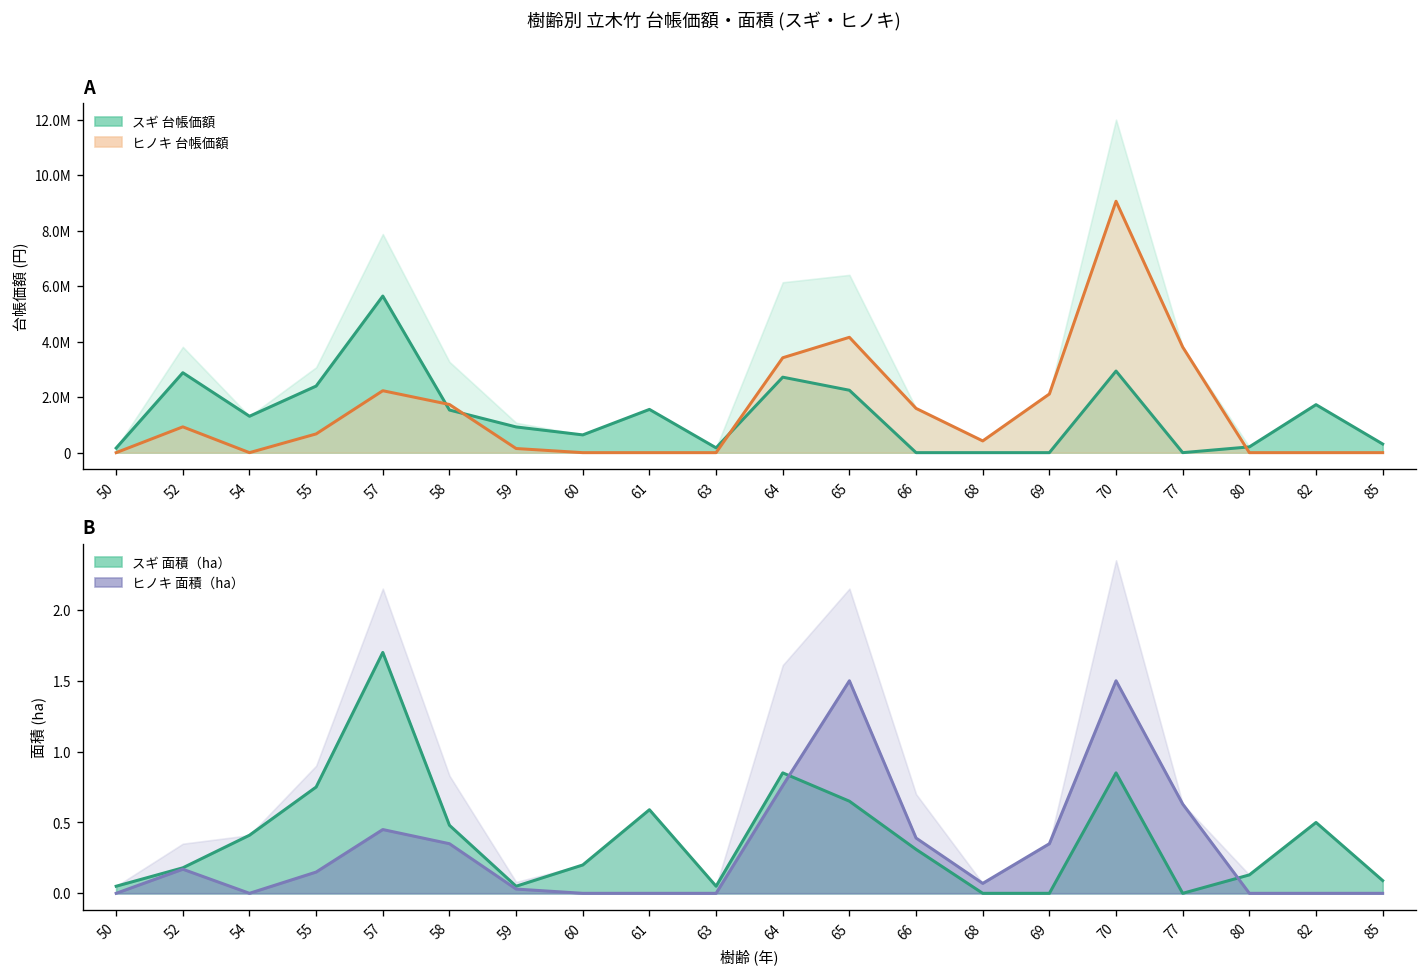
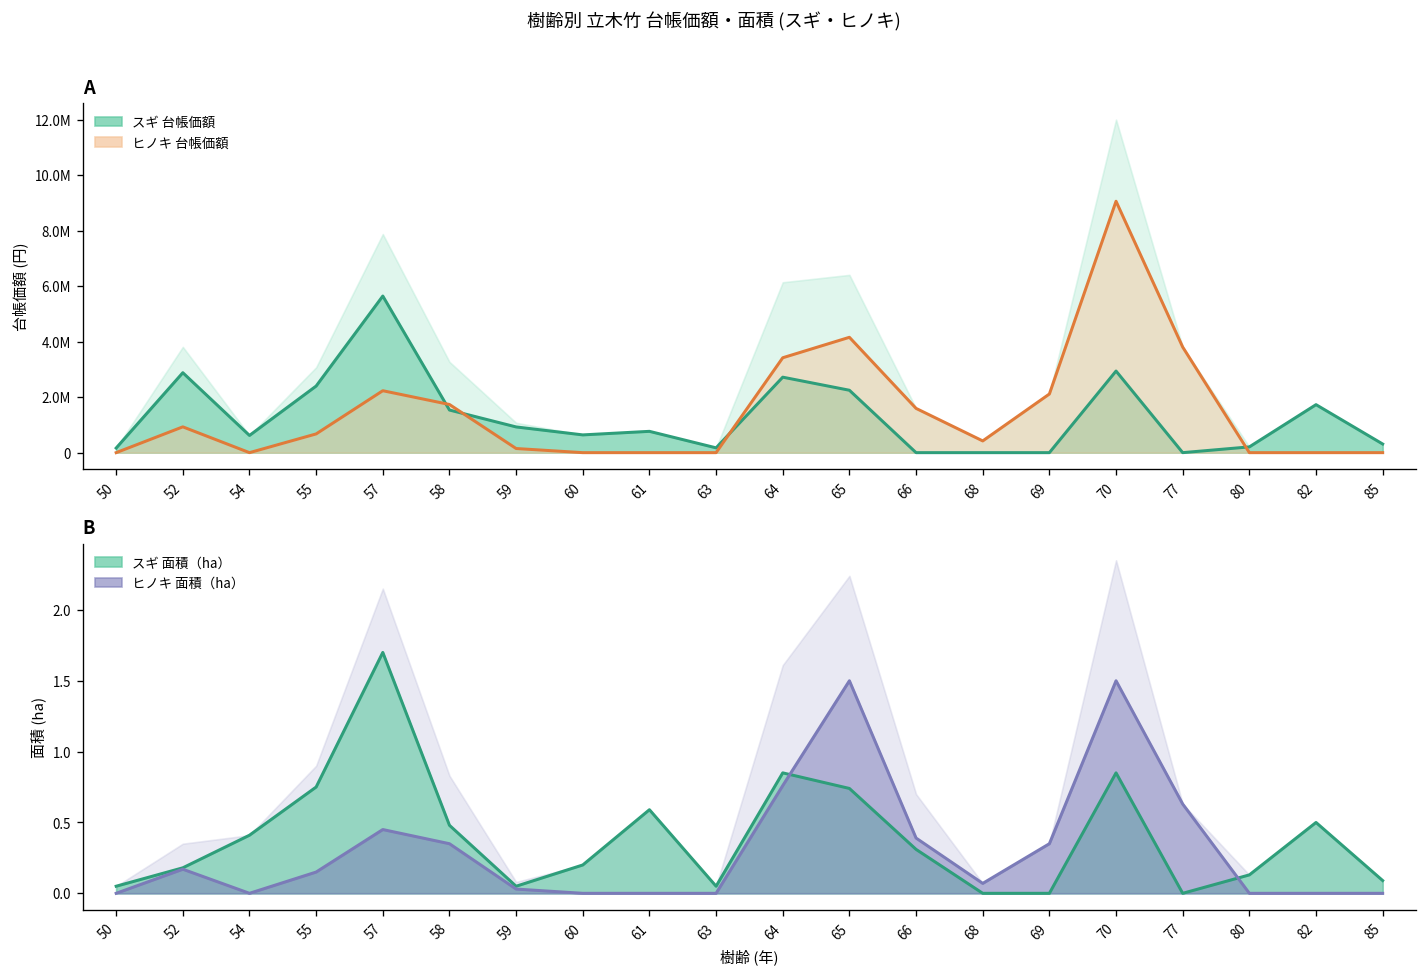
  {
    "A": {
      "スギ 台帳価額": {
        "52": 2900000,
-       "54": 1300000,
+       "54": 600000,
        "55": 2400000,
        "57": 5600000,
        "58": 1500000,
        "59": 900000,
-       "61": 1600000,
+       "61": 800000,
        "64": 2700000,
        "65": 2200000,
        "66": 0,
        "68": 0,
        "69": 0,
        "70": 2900000,
        "77": 0
      },
      "ヒノキ 台帳価額": {
        "50": 0,
        "52": 900000,
        "54": 0,
        "55": 700000,
        "57": 2200000,
        "58": 1700000,
        "59": 100000,
        "60": 0,
        "61": 0,
        "63": 0,
        "64": 3400000,
        "65": 4200000,
        "70": 9100000,
        "80": 0,
        "82": 0,
        "85": 0
      }
    },
    "B": {
      "スギ 面積（ha）": {
        "55": 0.75,
        "57": 1.70,
        "58": 0.48,
        "64": 0.85,
-       "65": 0.65,
+       "65": 0.74,
        "66": 0.31,
        "68": 0.00,
        "69": 0.00,
        "70": 0.85,
        "77": 0.00
      },
      "ヒノキ 面積（ha）": {
        "50": 0.00,
        "54": 0.00,
        "55": 0.15,
        "57": 0.45,
        "58": 0.35,
        "60": 0.00,
        "61": 0.00,
        "63": 0.00,
        "64": 0.76,
        "65": 1.50,
        "66": 0.39,
        "70": 1.50,
        "80": 0.00,
        "82": 0.00,
        "85": 0.00
      }
    }
  }
